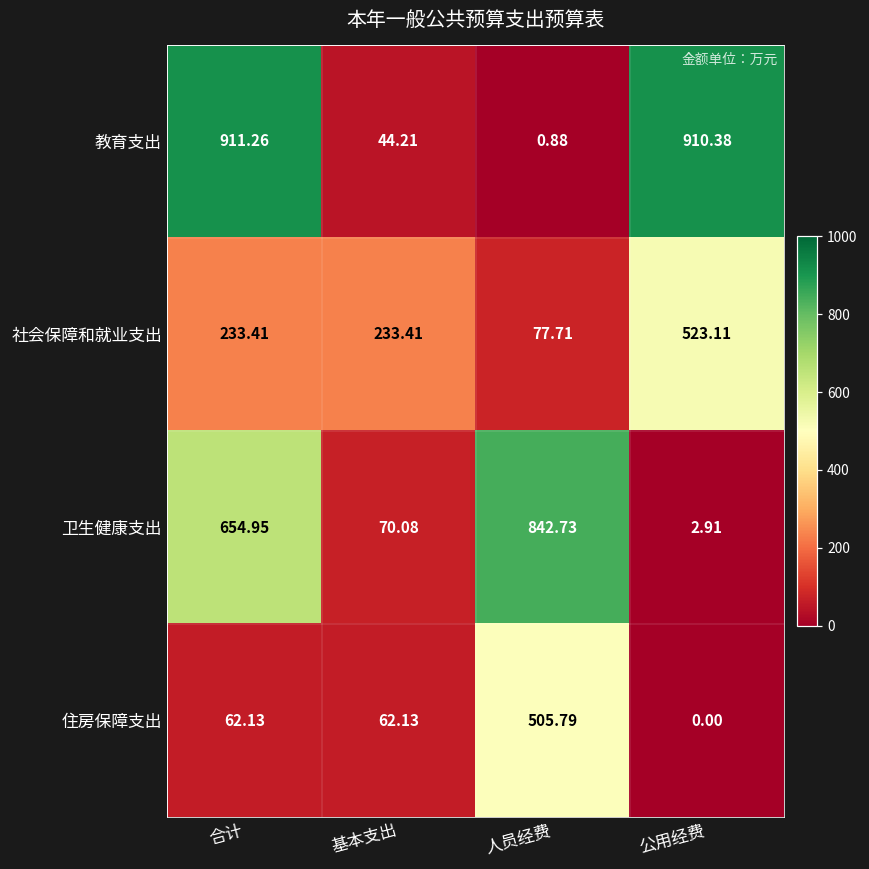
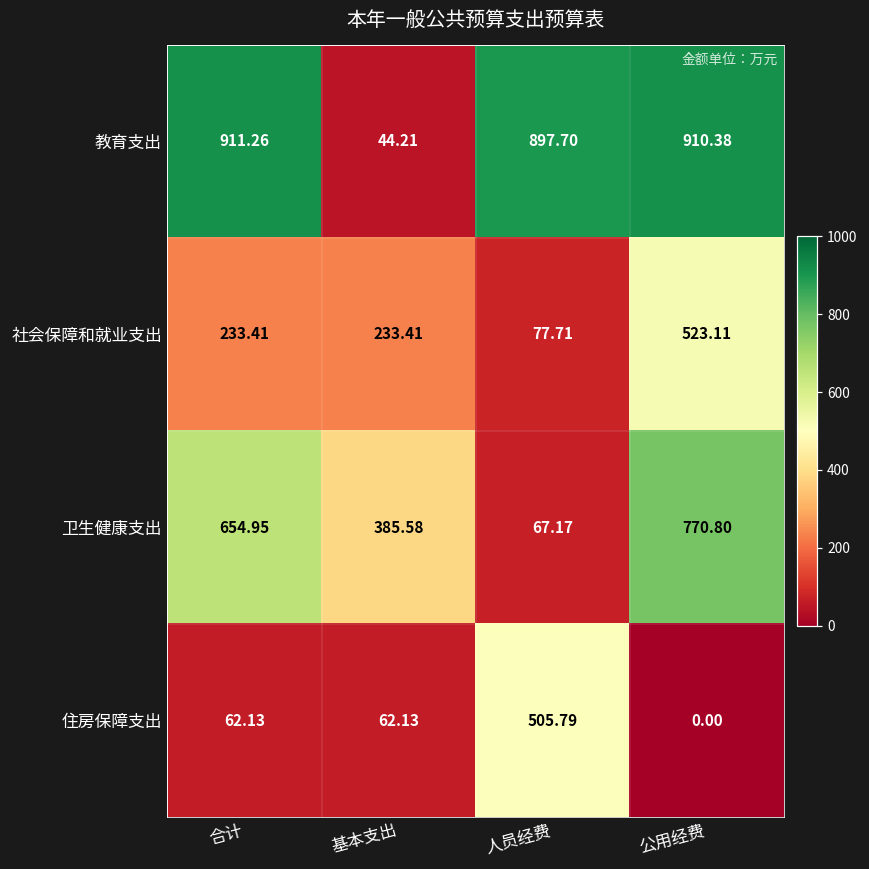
  {
    "教育支出": {
      "合计": 911.26,
      "基本支出": 44.21,
-     "人员经费": 0.88
+     "人员经费": 897.70
    },
    "社会保障和就业支出": {
      "合计": 233.41,
      "基本支出": 233.41,
      "人员经费": 77.71,
      "公用经费": 523.11
    },
    "卫生健康支出": {
      "合计": 654.95,
-     "基本支出": 70.08,
-     "人员经费": 842.73,
-     "公用经费": 2.91
+     "基本支出": 385.58,
+     "人员经费": 67.17,
+     "公用经费": 770.80
    },
    "住房保障支出": {
      "合计": 62.13,
      "基本支出": 62.13,
      "人员经费": 505.79,
      "公用经费": 0.00
    }
  }
